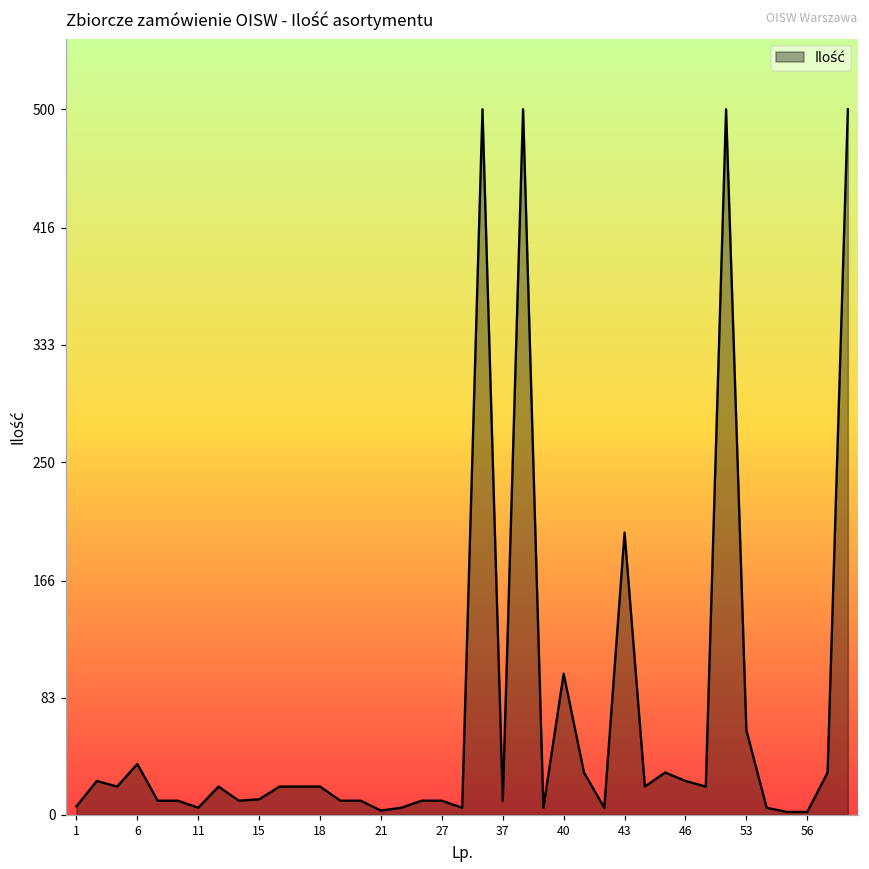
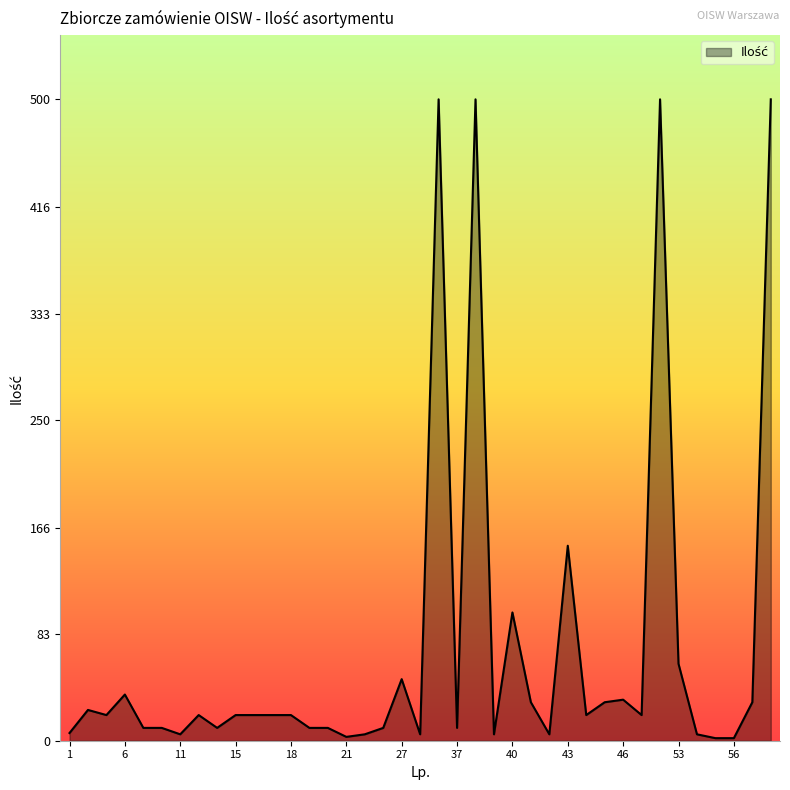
  {
    "1": 6,
    "6": 36,
    "11": 5,
-   "15": 11,
+   "15": 20,
    "18": 20,
    "21": 3,
-   "27": 10,
+   "27": 48,
    "37": 10,
    "40": 100,
-   "43": 200,
-   "46": 24,
+   "43": 152,
+   "46": 32,
    "53": 60,
    "56": 2
  }
